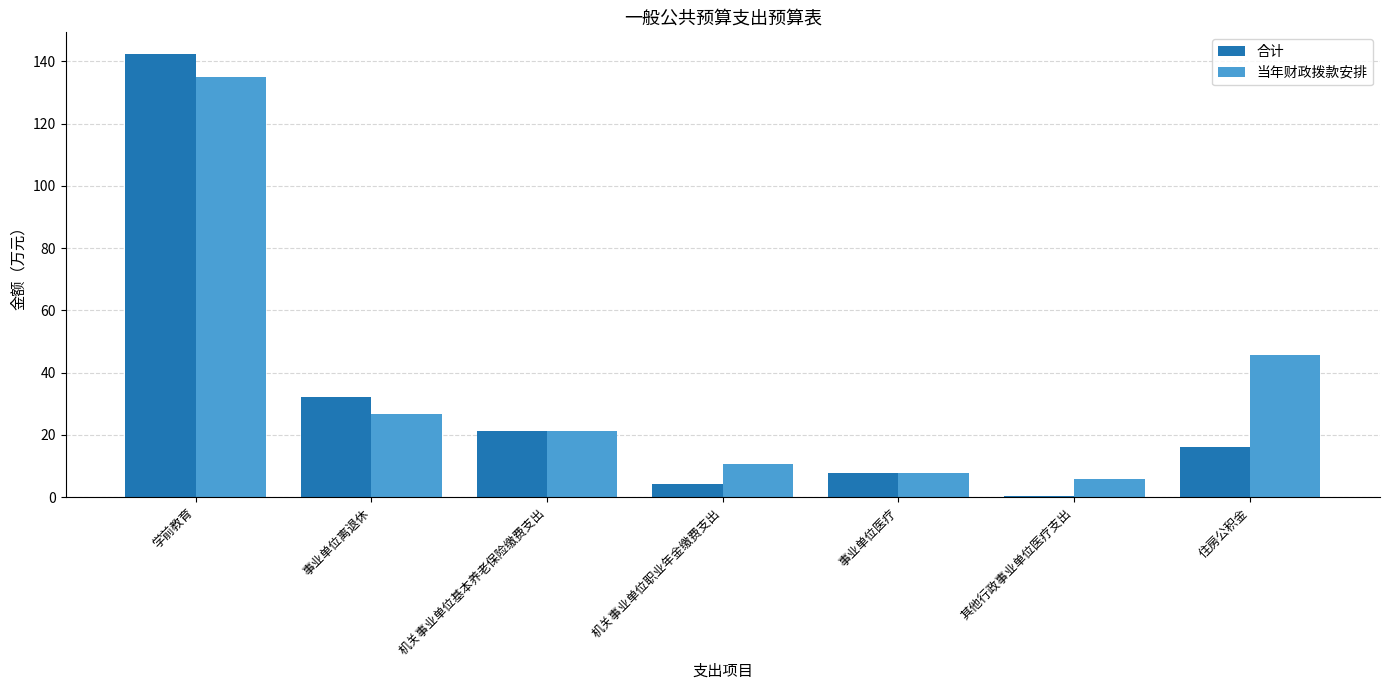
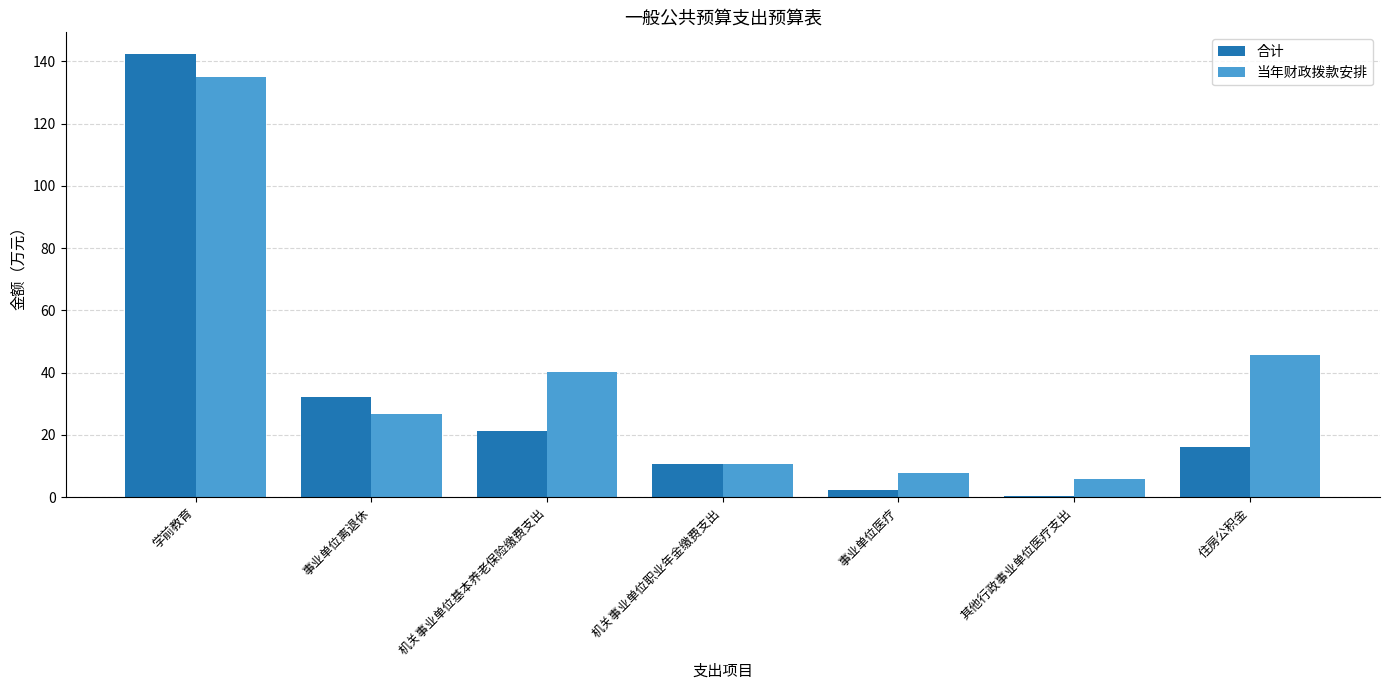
  {
    "合计": {
      "学前教育": 142,
      "事业单位离退休": 32,
      "机关事业单位基本养老保险缴费支出": 21,
-     "机关事业单位职业年金缴费支出": 4,
-     "事业单位医疗": 8,
+     "机关事业单位职业年金缴费支出": 11,
+     "事业单位医疗": 2,
      "住房公积金": 16
    },
    "当年财政拨款安排": {
      "学前教育": 135,
      "事业单位离退休": 27,
-     "机关事业单位基本养老保险缴费支出": 21,
+     "机关事业单位基本养老保险缴费支出": 40,
      "机关事业单位职业年金缴费支出": 11,
      "事业单位医疗": 8,
      "其他行政事业单位医疗支出": 6,
      "住房公积金": 46
    }
  }
